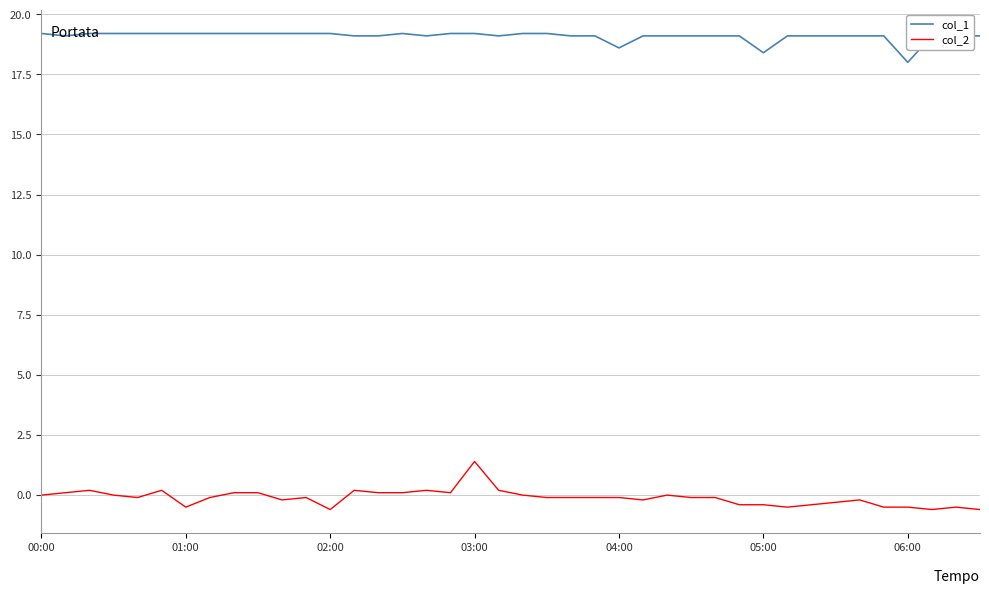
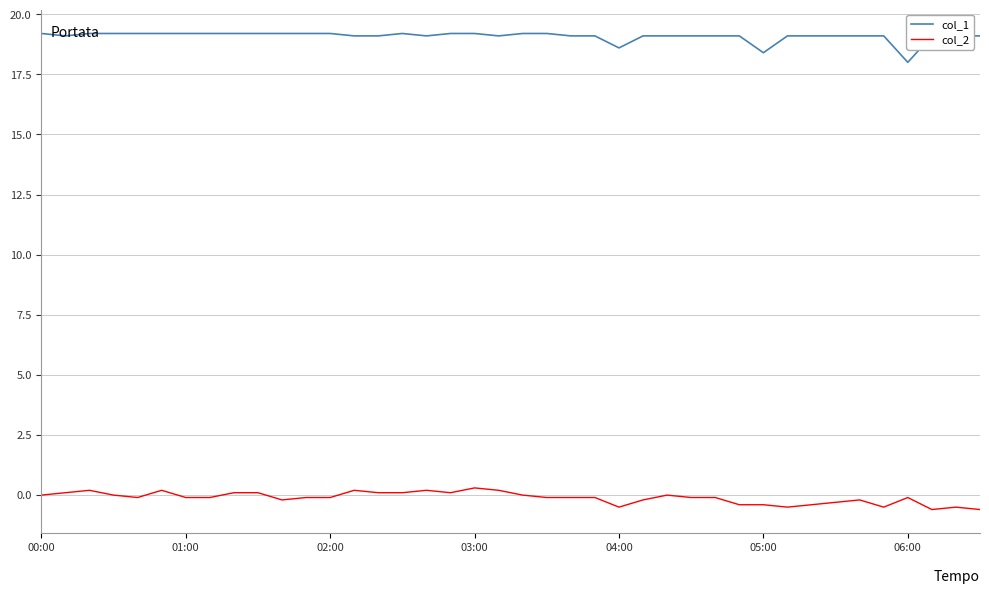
  {
    "col_1": {
      "00:00": 19.2,
      "01:00": 19.2,
      "02:00": 19.2,
      "03:00": 19.2,
      "04:00": 18.6,
      "05:00": 18.4,
      "06:00": 18.0
    },
    "col_2": {
      "00:00": 0.0,
-     "01:00": -0.5,
-     "02:00": -0.6,
-     "03:00": 1.4,
-     "04:00": -0.1,
+     "01:00": -0.1,
+     "02:00": -0.1,
+     "03:00": 0.3,
+     "04:00": -0.5,
      "05:00": -0.4,
-     "06:00": -0.5
+     "06:00": -0.1
    }
  }
